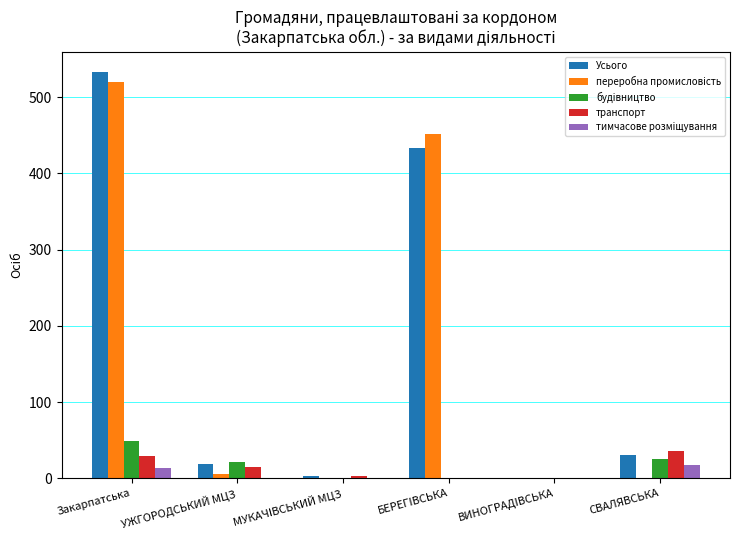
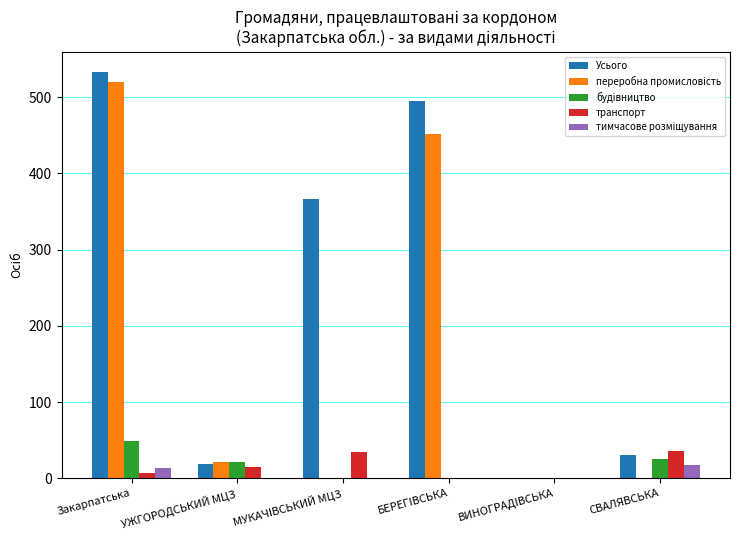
  {
    "Усього": {
      "Закарпатська": 530,
      "УЖГОРОДСЬКИЙ МЦЗ": 20,
-     "МУКАЧІВСЬКИЙ МЦЗ": 0,
-     "БЕРЕГІВСЬКА": 430,
+     "МУКАЧІВСЬКИЙ МЦЗ": 370,
+     "БЕРЕГІВСЬКА": 500,
      "ВИНОГРАДІВСЬКА": 0,
      "СВАЛЯВСЬКА": 30
    },
    "переробна промисловість": {
      "Закарпатська": 520,
-     "УЖГОРОДСЬКИЙ МЦЗ": 10,
+     "УЖГОРОДСЬКИЙ МЦЗ": 20,
      "МУКАЧІВСЬКИЙ МЦЗ": 0,
      "БЕРЕГІВСЬКА": 450,
      "ВИНОГРАДІВСЬКА": 0,
      "СВАЛЯВСЬКА": 0
    },
    "будівництво": {
      "Закарпатська": 50,
      "УЖГОРОДСЬКИЙ МЦЗ": 20,
      "МУКАЧІВСЬКИЙ МЦЗ": 0,
      "БЕРЕГІВСЬКА": 0,
      "ВИНОГРАДІВСЬКА": 0,
      "СВАЛЯВСЬКА": 30
    },
    "транспорт": {
-     "Закарпатська": 30,
+     "Закарпатська": 10,
      "УЖГОРОДСЬКИЙ МЦЗ": 20,
-     "МУКАЧІВСЬКИЙ МЦЗ": 0,
+     "МУКАЧІВСЬКИЙ МЦЗ": 40,
      "БЕРЕГІВСЬКА": 0,
      "ВИНОГРАДІВСЬКА": 0,
      "СВАЛЯВСЬКА": 40
    },
    "тимчасове розміщування": {
      "Закарпатська": 10,
      "УЖГОРОДСЬКИЙ МЦЗ": 0,
      "МУКАЧІВСЬКИЙ МЦЗ": 0,
      "БЕРЕГІВСЬКА": 0,
      "ВИНОГРАДІВСЬКА": 0,
      "СВАЛЯВСЬКА": 20
    }
  }
